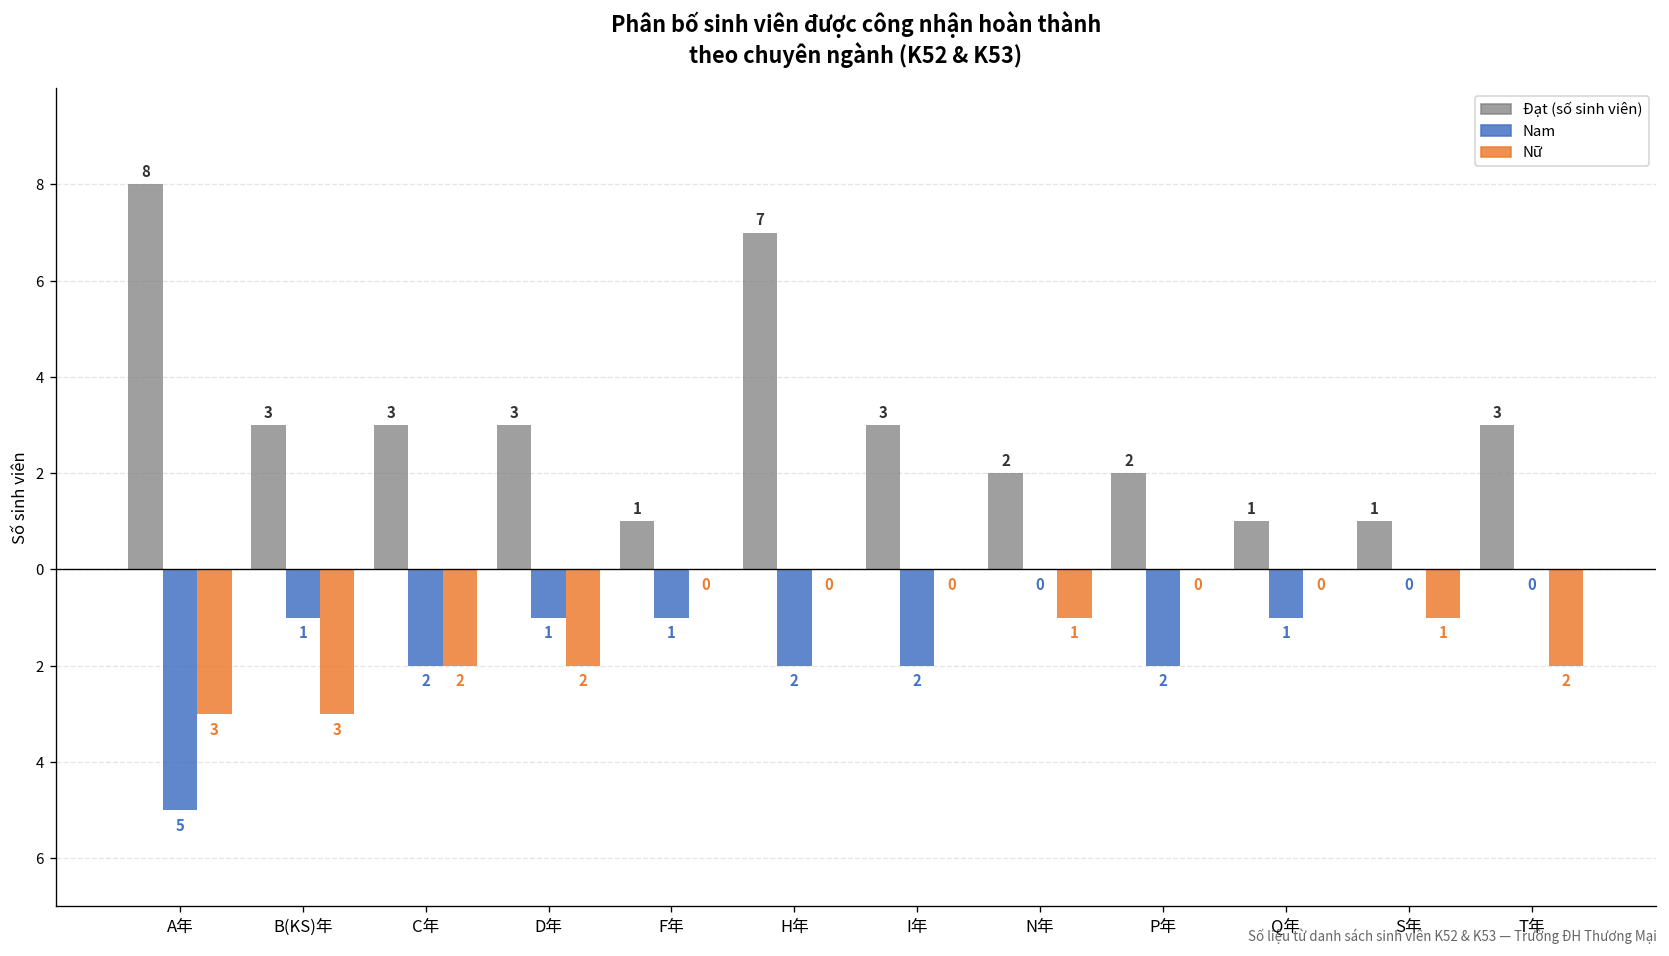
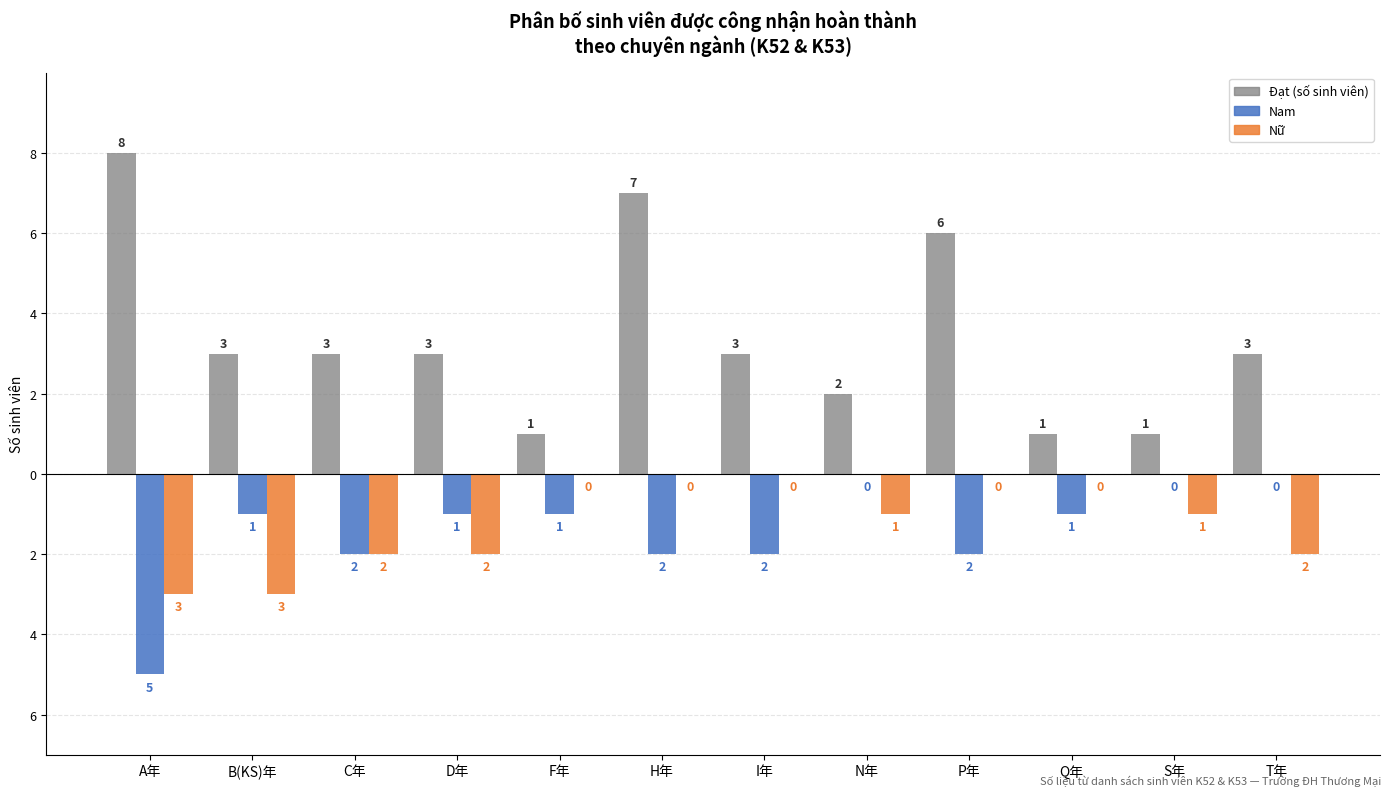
  {
    "Đạt (số sinh viên)": {
      "A年": 8,
      "B(KS)年": 3,
      "C年": 3,
      "D年": 3,
      "F年": 1,
      "H年": 7,
      "I年": 3,
      "N年": 2,
-     "P年": 2,
+     "P年": 6,
      "Q年": 1,
      "S年": 1,
      "T年": 3
    },
    "Nam": {
      "N年": 0,
      "S年": 0,
      "T年": 0
    },
    "Nữ": {
      "F年": 0,
      "H年": 0,
      "I年": 0,
      "P年": 0,
      "Q年": 0
    }
  }
